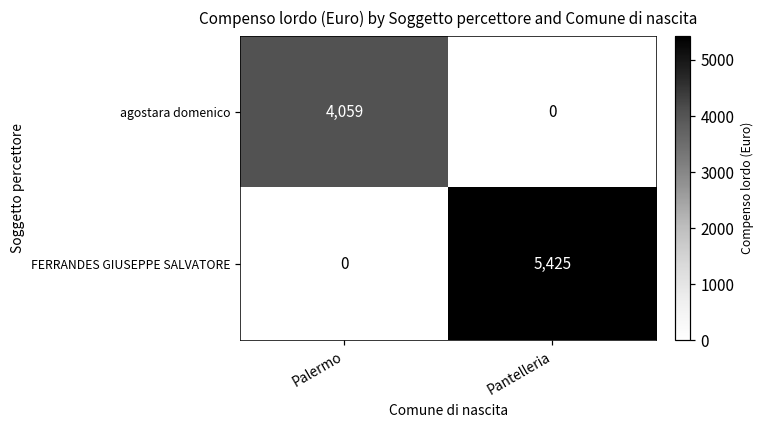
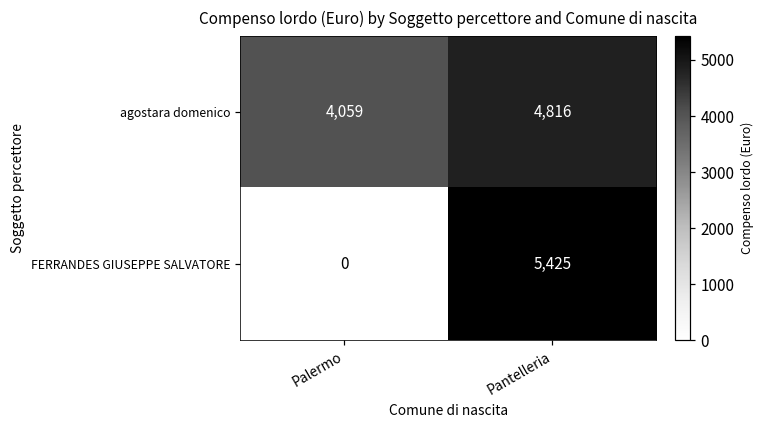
  {
    "agostara domenico": {
      "Palermo": "4,059",
-     "Pantelleria": "0"
+     "Pantelleria": "4,816"
    },
    "FERRANDES GIUSEPPE SALVATORE": {
      "Palermo": "0",
      "Pantelleria": "5,425"
    }
  }
